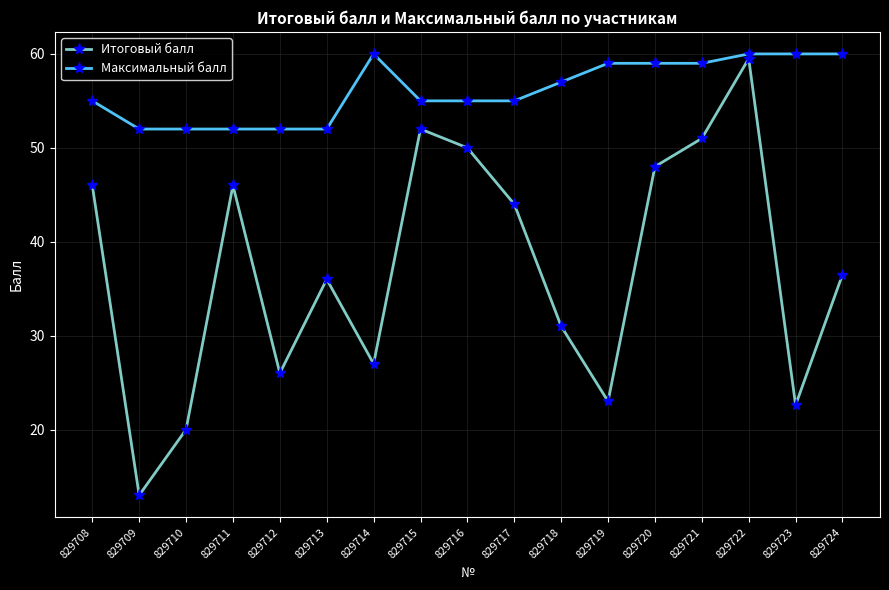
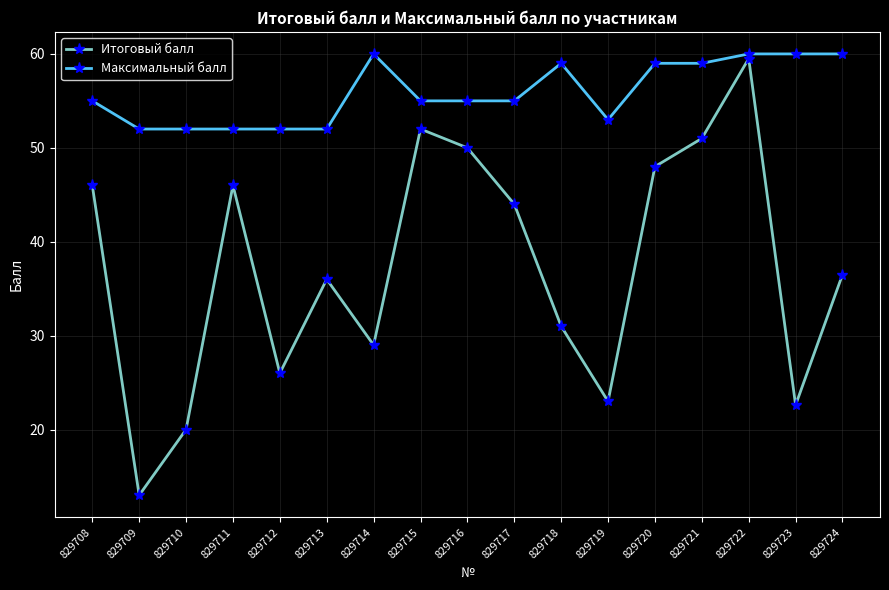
  {
    "Итоговый балл": {
      "829708": 46,
      "829709": 13,
      "829710": 20,
      "829711": 46,
      "829712": 26,
      "829713": 36,
-     "829714": 27,
+     "829714": 29,
      "829715": 52,
      "829716": 50,
      "829717": 44,
      "829718": 31,
      "829719": 23,
      "829720": 48,
      "829721": 51,
      "829722": 60,
      "829723": 23,
      "829724": 37
    },
    "Максимальный балл": {
      "829708": 55,
      "829709": 52,
      "829710": 52,
      "829711": 52,
      "829712": 52,
      "829713": 52,
      "829714": 60,
      "829715": 55,
      "829716": 55,
      "829717": 55,
-     "829718": 57,
-     "829719": 59,
+     "829718": 59,
+     "829719": 53,
      "829720": 59,
      "829721": 59,
      "829722": 60,
      "829723": 60,
      "829724": 60
    }
  }
